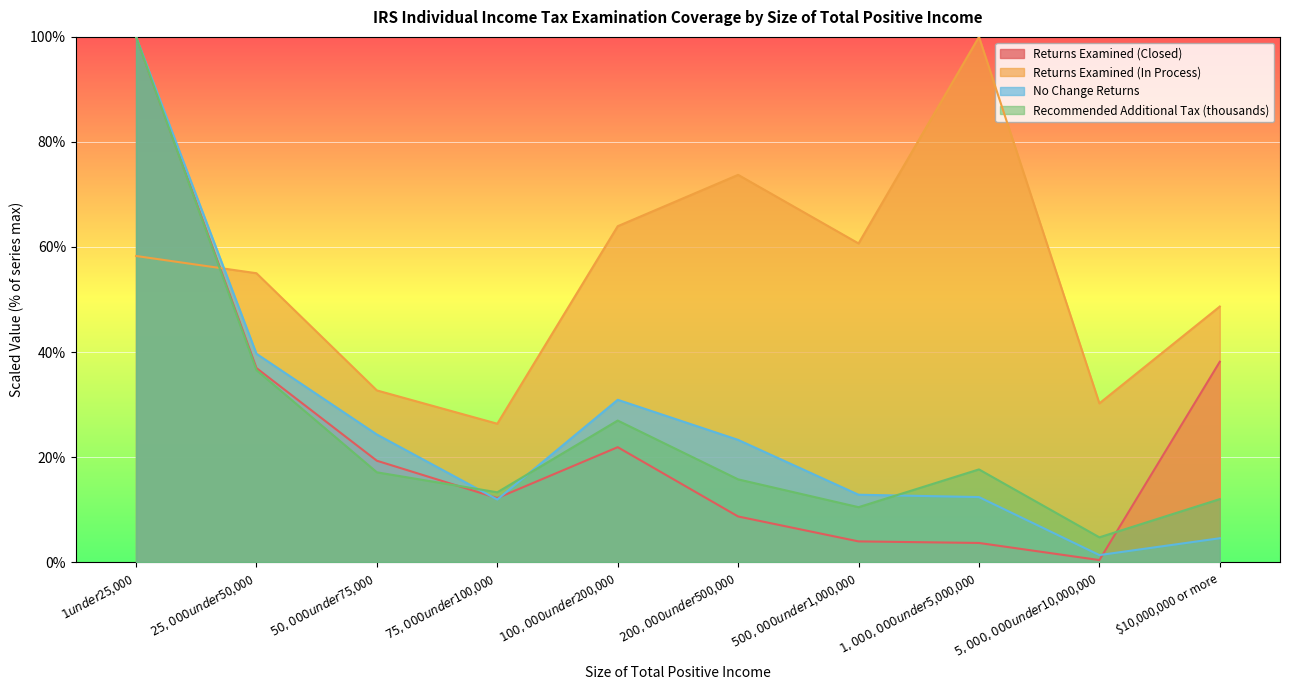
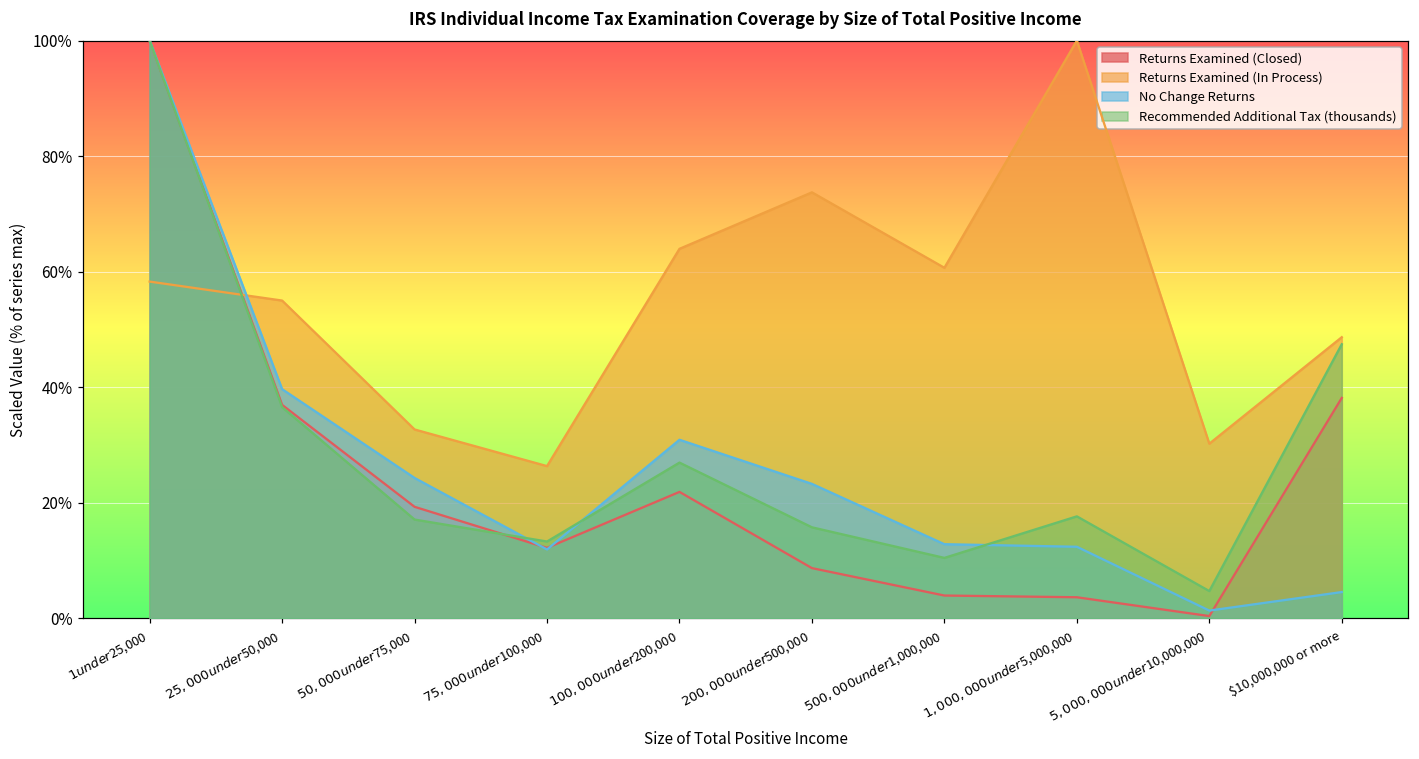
  {
    "Returns Examined (Closed)": {
      "$10,000,000 or more": "38%"
    },
    "Returns Examined (In Process)": {
      "$10,000,000 or more": "49%"
    },
    "No Change Returns": {
      "$10,000,000 or more": "5%"
    },
    "Recommended Additional Tax (thousands)": {
-     "$10,000,000 or more": "12%"
+     "$10,000,000 or more": "47%"
    }
  }
